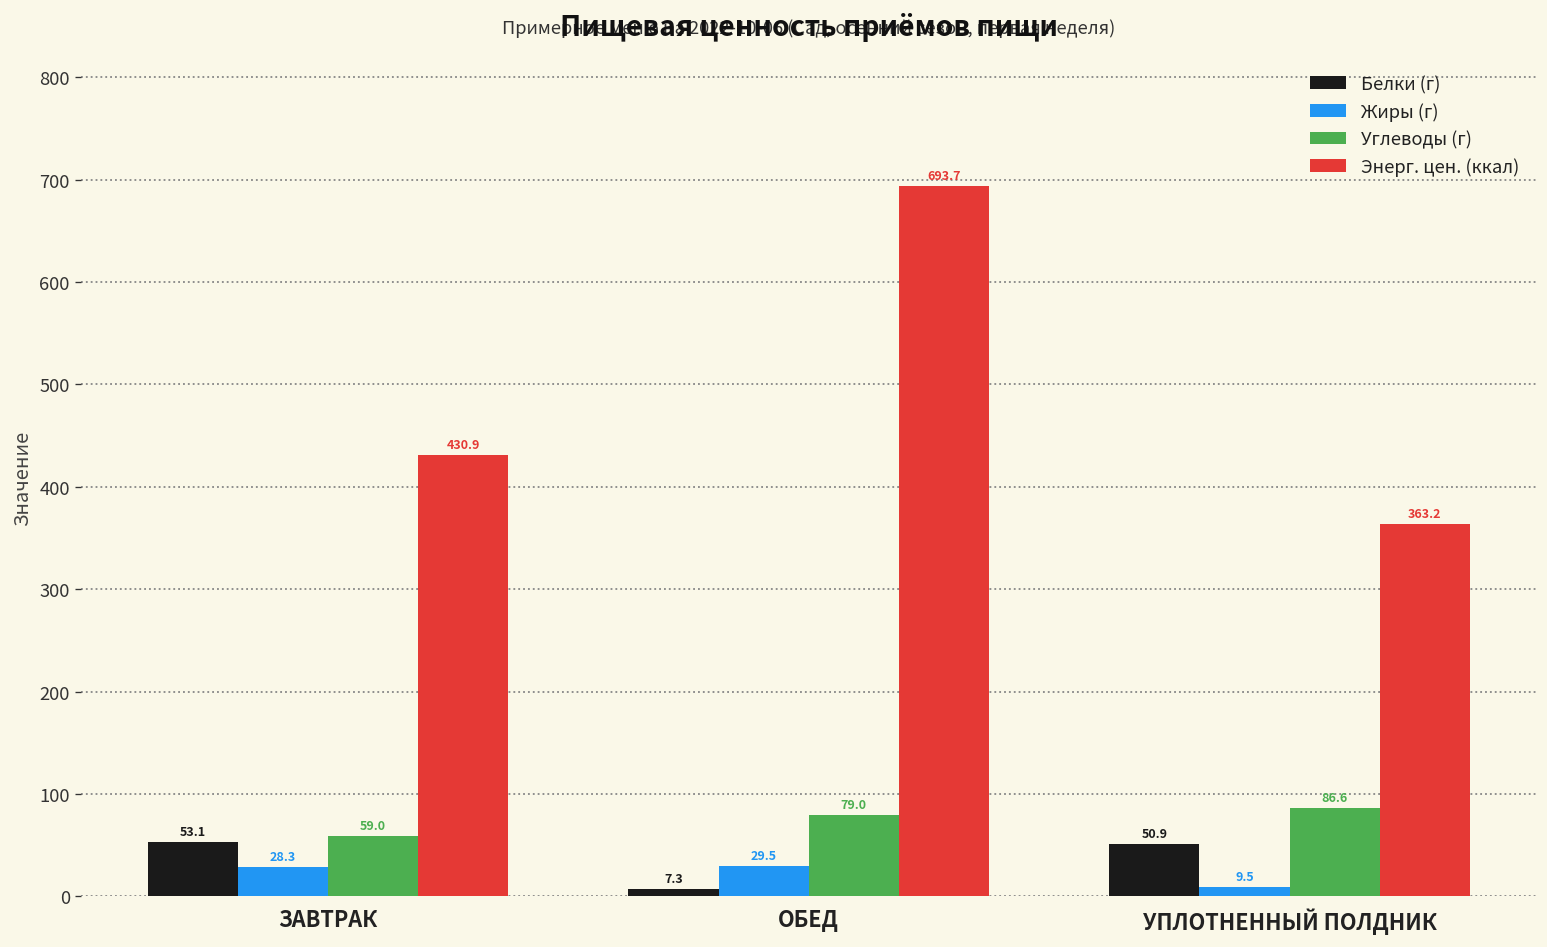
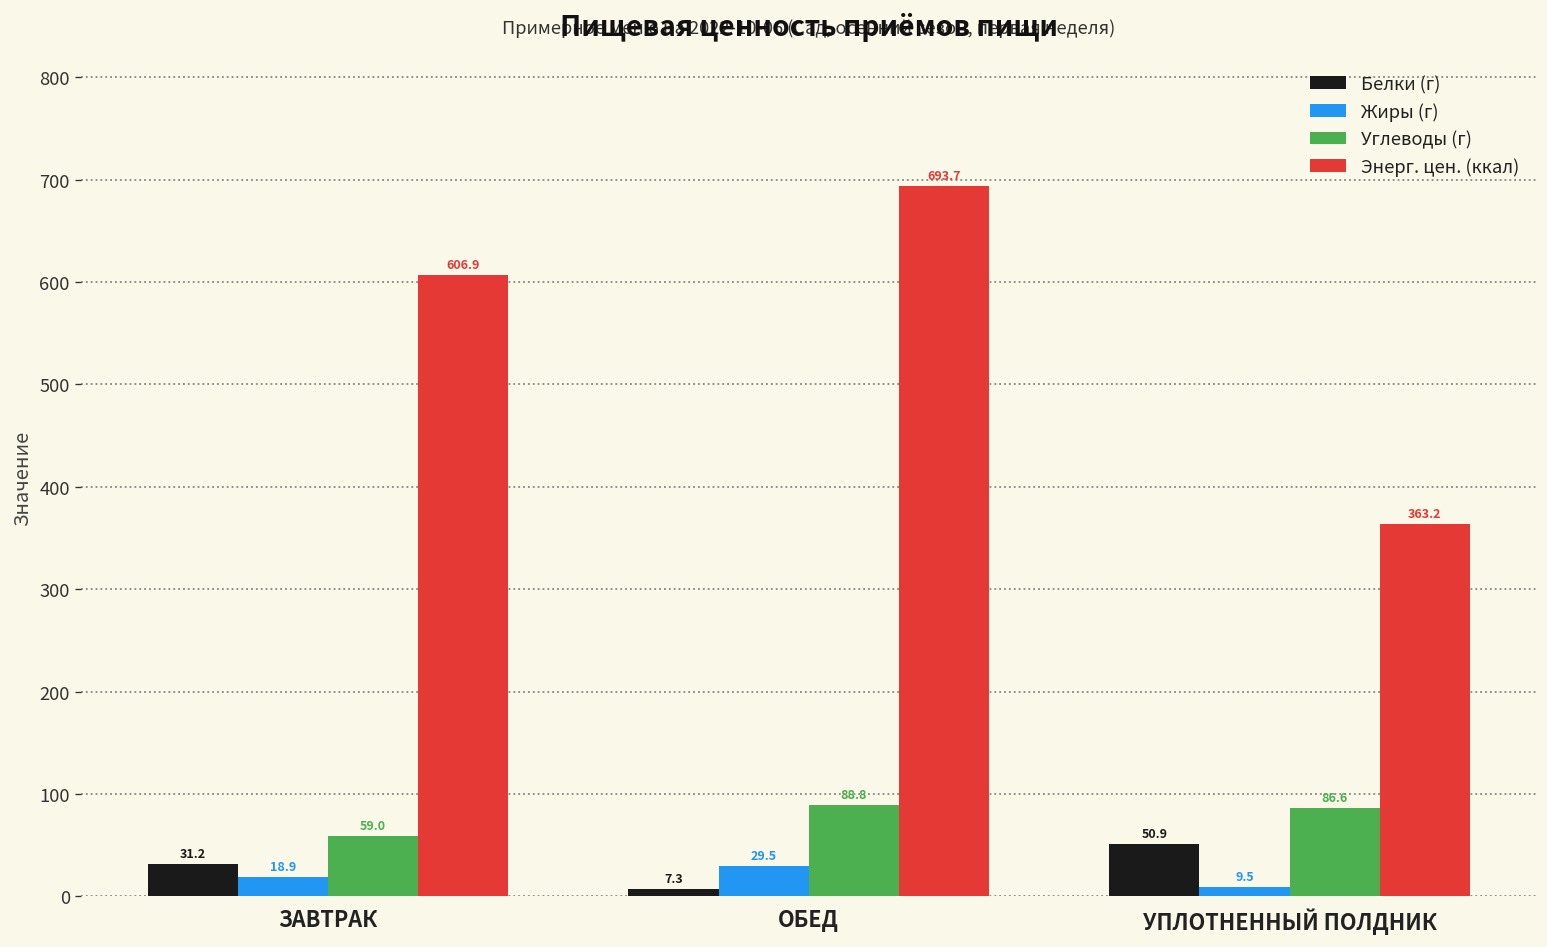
  {
    "Белки (г)": {
-     "ЗАВТРАК": 53.1,
+     "ЗАВТРАК": 31.2,
      "ОБЕД": 7.3,
      "УПЛОТНЕННЫЙ ПОЛДНИК": 50.9
    },
    "Жиры (г)": {
-     "ЗАВТРАК": 28.3,
+     "ЗАВТРАК": 18.9,
      "ОБЕД": 29.5,
      "УПЛОТНЕННЫЙ ПОЛДНИК": 9.5
    },
    "Углеводы (г)": {
      "ЗАВТРАК": 59.0,
-     "ОБЕД": 79.0,
+     "ОБЕД": 88.8,
      "УПЛОТНЕННЫЙ ПОЛДНИК": 86.6
    },
    "Энерг. цен. (ккал)": {
-     "ЗАВТРАК": 430.9,
+     "ЗАВТРАК": 606.9,
      "ОБЕД": 693.7,
      "УПЛОТНЕННЫЙ ПОЛДНИК": 363.2
    }
  }
